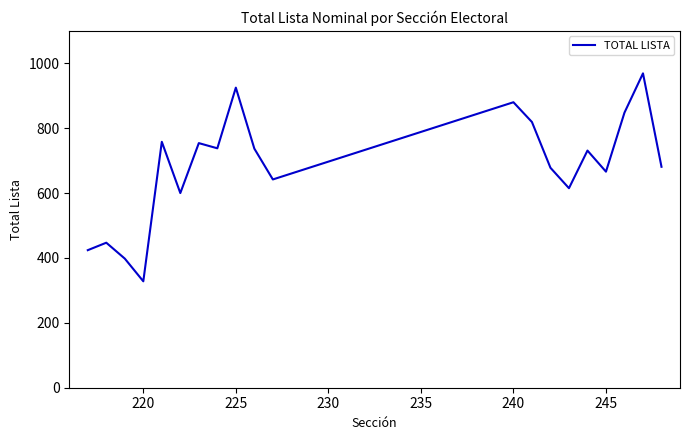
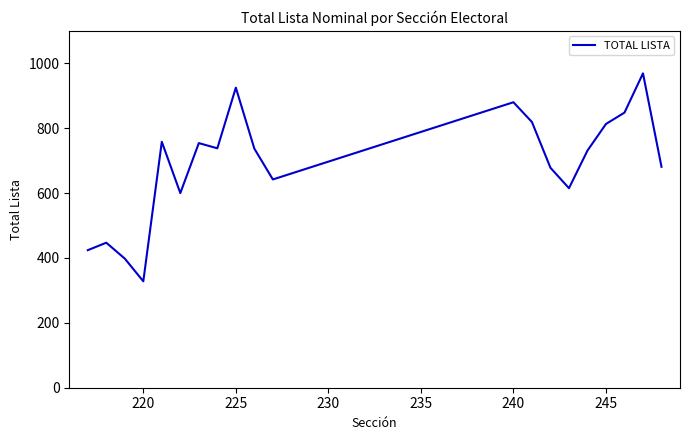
  {
    "220": 330,
    "225": 930,
    "240": 880,
-   "245": 670
+   "245": 810
  }
